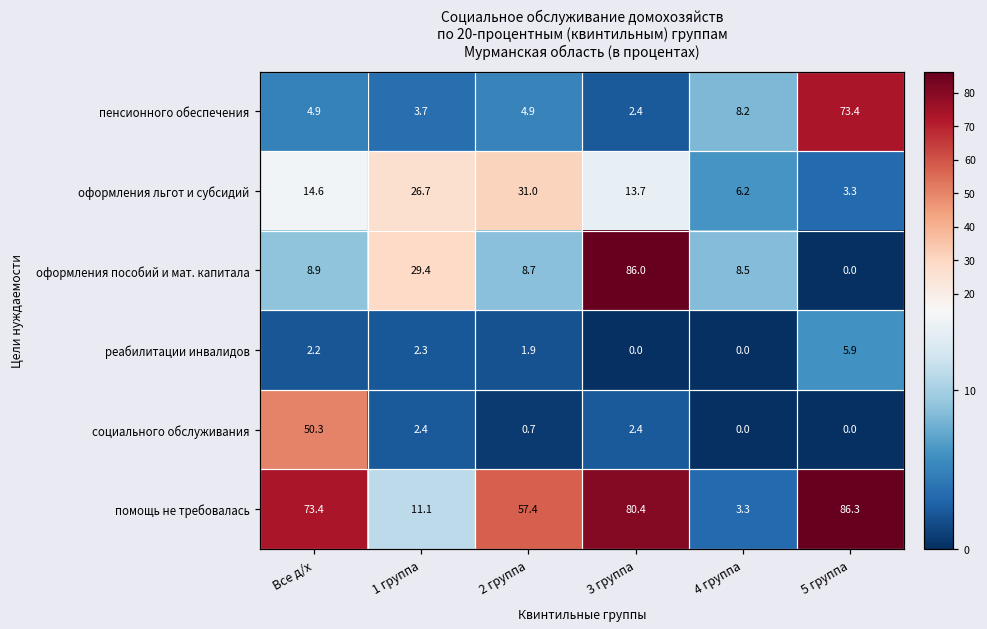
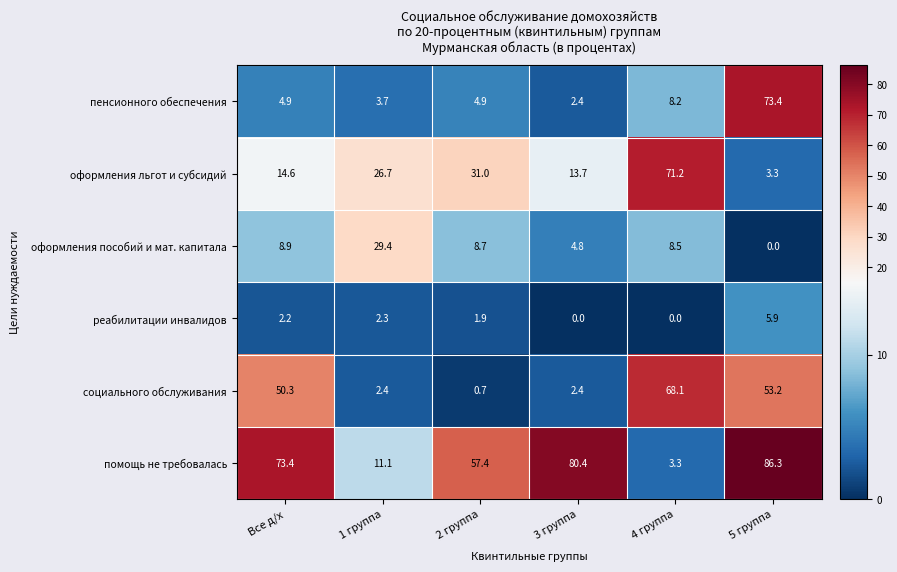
  {
    "пенсионного обеспечения": {
      "Все д/х": 4.9,
      "1 группа": 3.7,
      "2 группа": 4.9,
      "3 группа": 2.4,
      "4 группа": 8.2,
      "5 группа": 73.4
    },
    "оформления льгот и субсидий": {
      "Все д/х": 14.6,
      "1 группа": 26.7,
      "2 группа": 31.0,
      "3 группа": 13.7,
-     "4 группа": 6.2,
+     "4 группа": 71.2,
      "5 группа": 3.3
    },
    "оформления пособий и мат. капитала": {
      "Все д/х": 8.9,
      "1 группа": 29.4,
      "2 группа": 8.7,
-     "3 группа": 86.0,
+     "3 группа": 4.8,
      "4 группа": 8.5,
      "5 группа": 0.0
    },
    "реабилитации инвалидов": {
      "Все д/х": 2.2,
      "1 группа": 2.3,
      "2 группа": 1.9,
      "3 группа": 0.0,
      "4 группа": 0.0,
      "5 группа": 5.9
    },
    "социального обслуживания": {
      "Все д/х": 50.3,
      "1 группа": 2.4,
      "2 группа": 0.7,
      "3 группа": 2.4,
-     "4 группа": 0.0,
-     "5 группа": 0.0
+     "4 группа": 68.1,
+     "5 группа": 53.2
    },
    "помощь не требовалась": {
      "Все д/х": 73.4,
      "1 группа": 11.1,
      "2 группа": 57.4,
      "3 группа": 80.4,
      "4 группа": 3.3,
      "5 группа": 86.3
    }
  }
